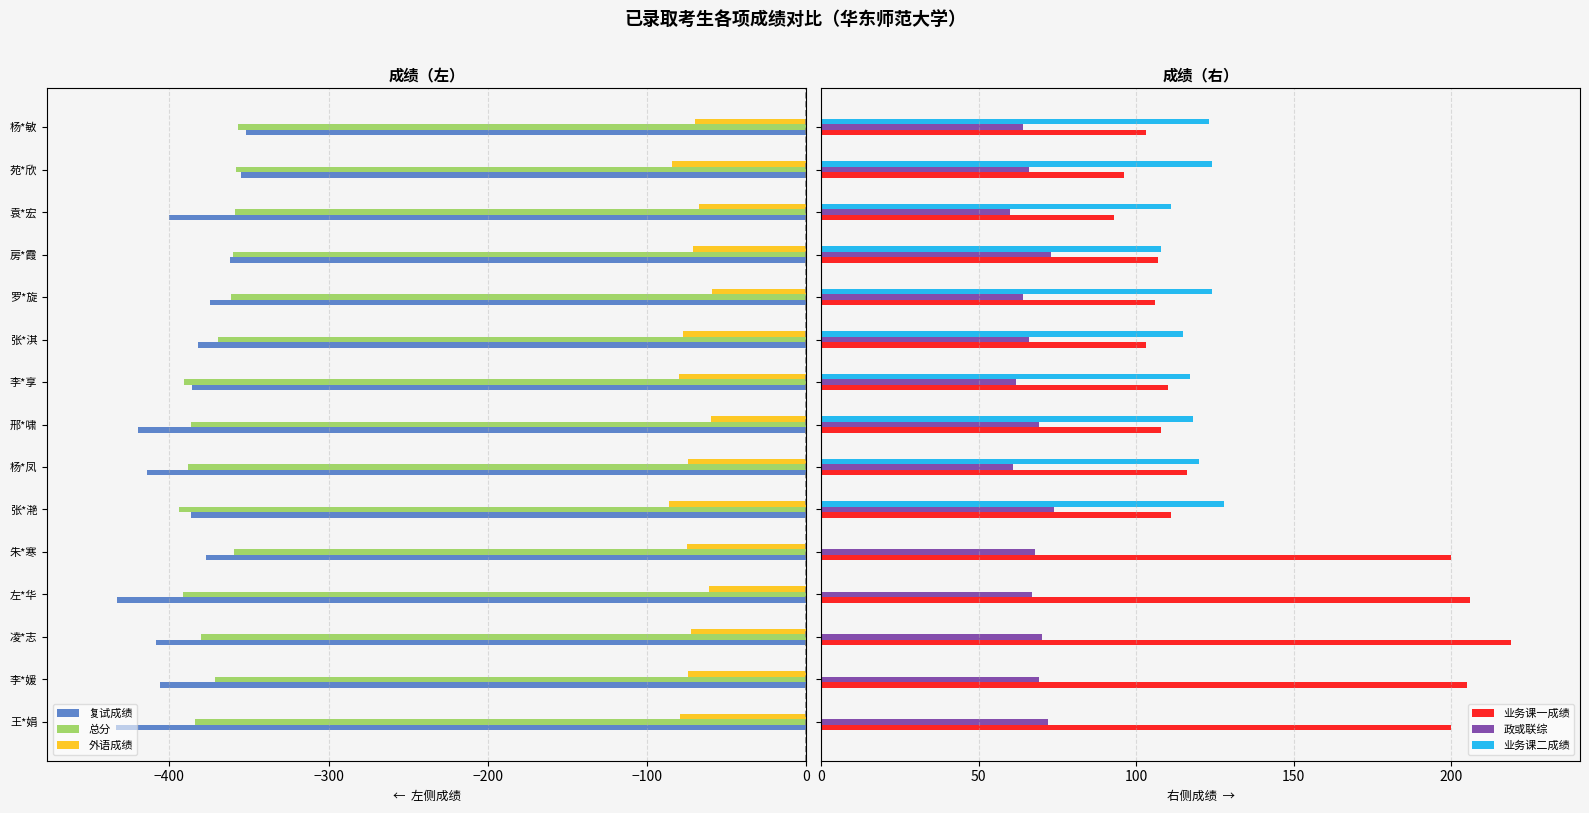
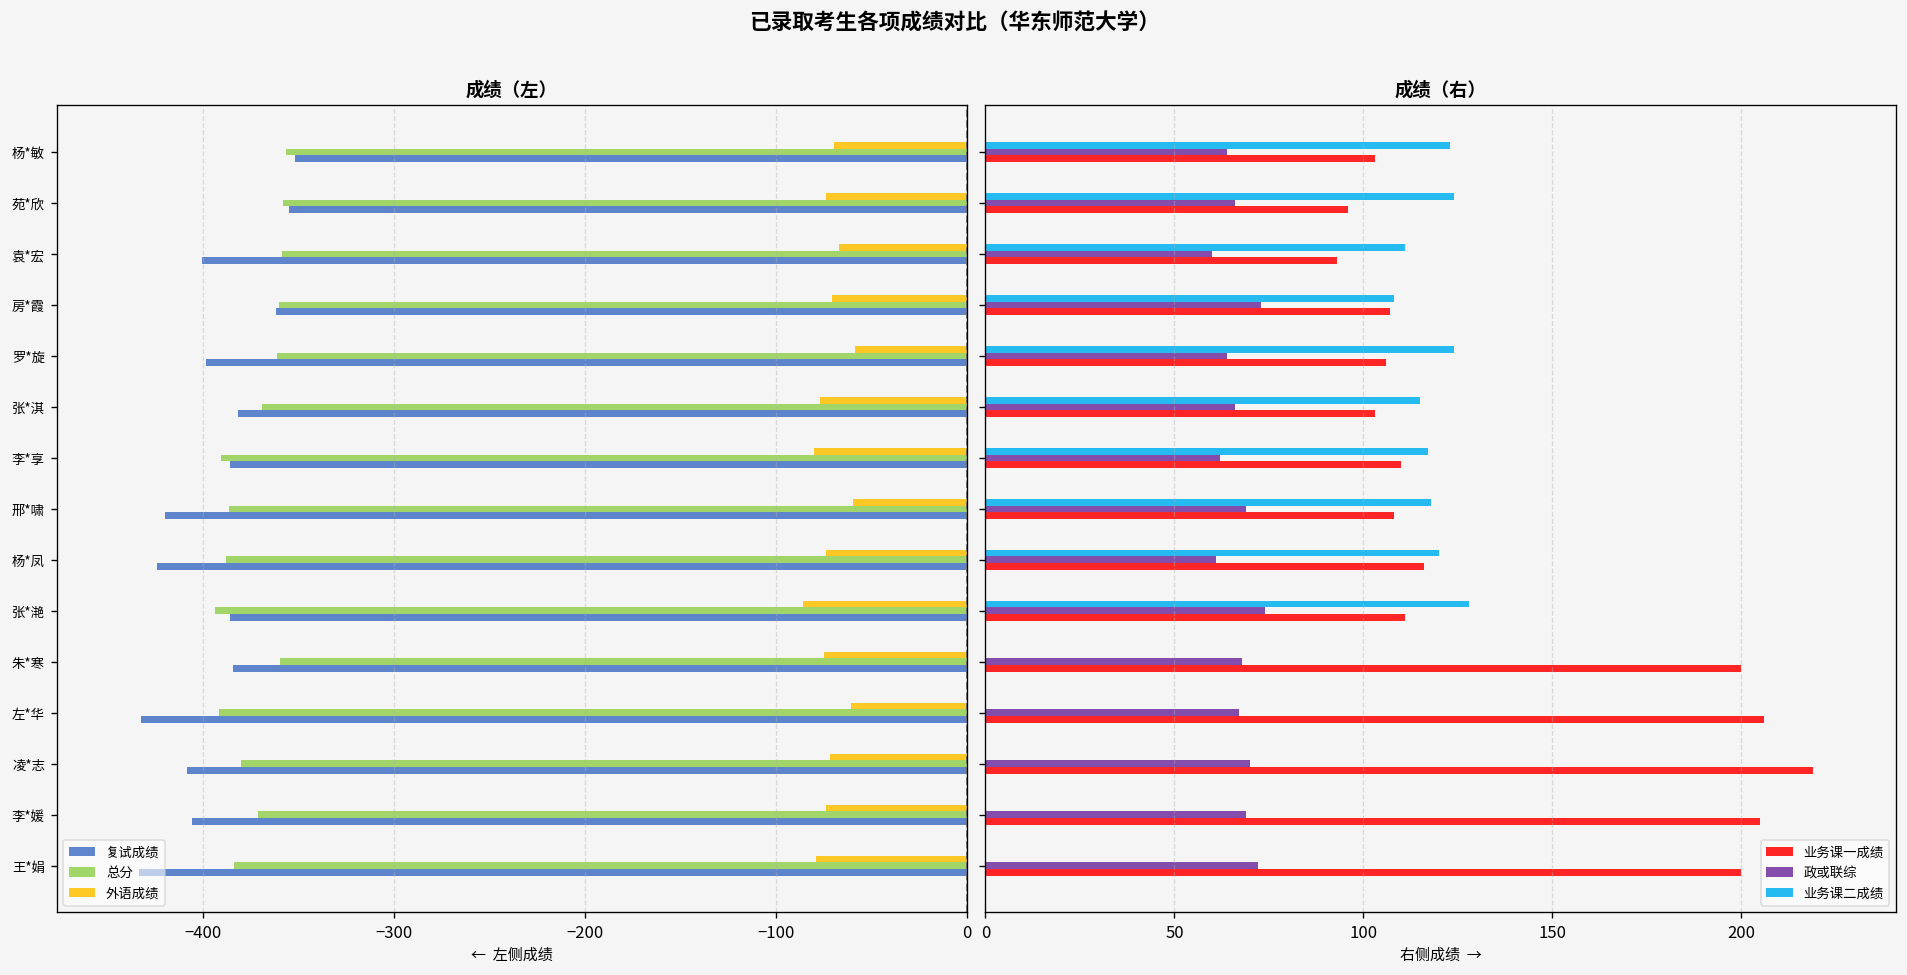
  {
    "成绩（左）": {
      "复试成绩": {
        "杨*敏": -352,
        "苑*欣": -355,
        "袁*宏": -400,
        "房*霞": -362,
-       "罗*旋": -374,
+       "罗*旋": -398,
        "张*淇": -382,
        "李*享": -386,
        "邢*啸": -420,
-       "杨*凤": -414,
+       "杨*凤": -424,
        "张*滟": -386,
-       "朱*寒": -377,
+       "朱*寒": -385,
        "左*华": -433,
        "凌*志": -409,
        "李*媛": -406
      },
      "总分": {
        "杨*敏": -357,
        "苑*欣": -358,
        "袁*宏": -359,
        "房*霞": -360,
        "罗*旋": -362,
        "张*淇": -369,
        "李*享": -391,
        "邢*啸": -386,
        "杨*凤": -388,
        "张*滟": -394,
        "朱*寒": -360,
        "左*华": -392,
        "凌*志": -380,
        "李*媛": -371,
        "王*娟": -384
      },
      "外语成绩": {
        "杨*敏": -70,
-       "苑*欣": -84,
+       "苑*欣": -74,
        "袁*宏": -67,
        "房*霞": -71,
        "罗*旋": -59,
        "张*淇": -77,
        "李*享": -80,
        "邢*啸": -60,
        "杨*凤": -74,
        "张*滟": -86,
        "朱*寒": -75,
        "左*华": -61,
        "凌*志": -72,
        "李*媛": -74,
        "王*娟": -79
      }
    }
  }
